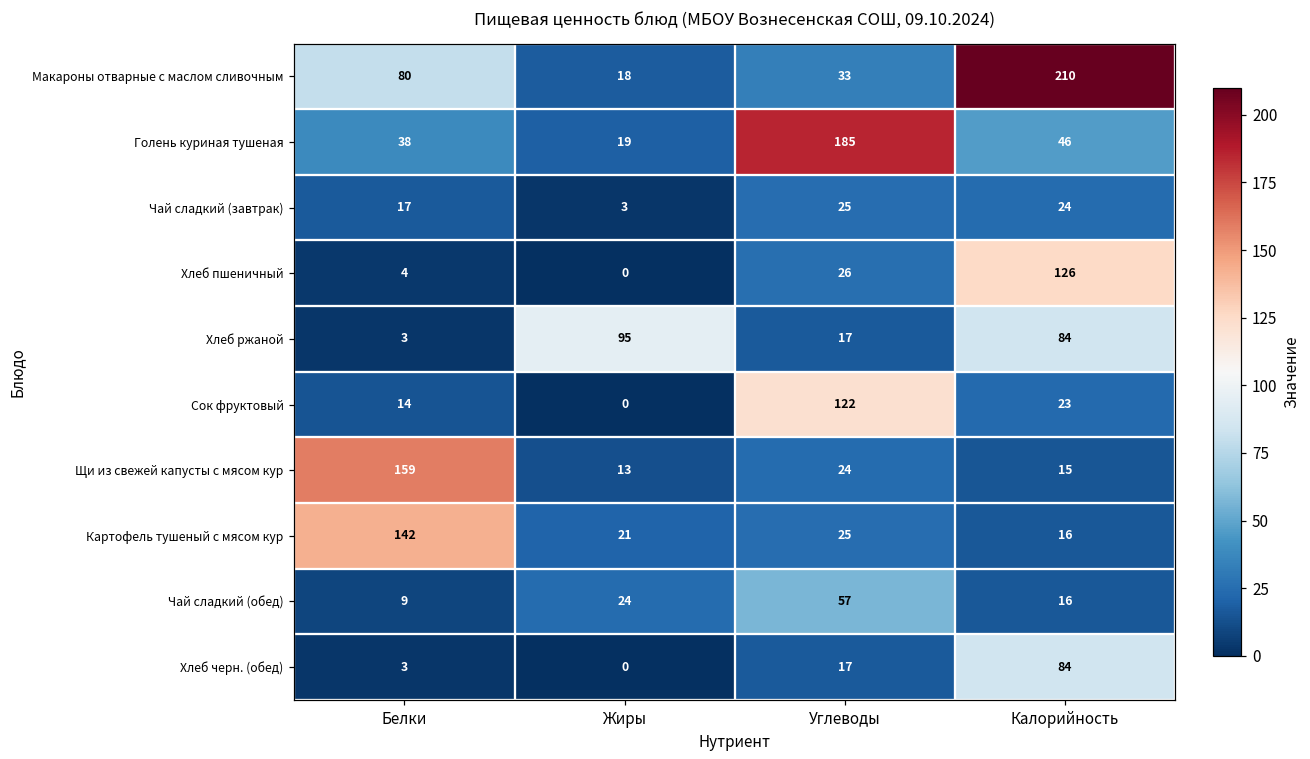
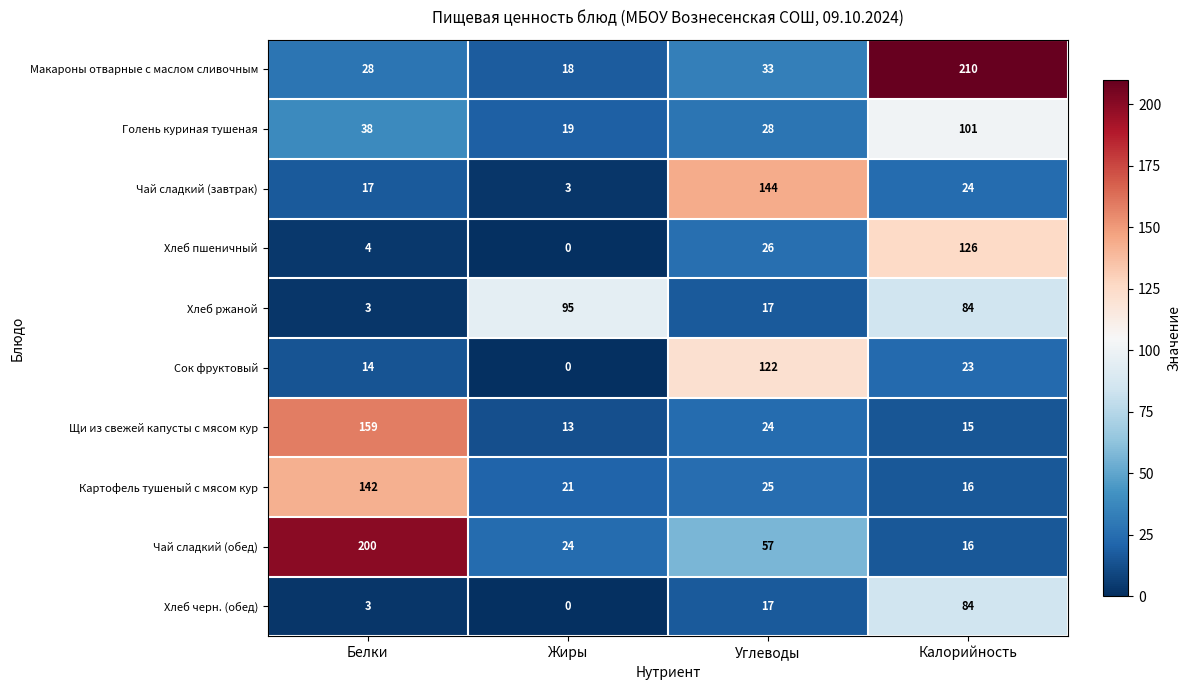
  {
    "Макароны отварные с маслом сливочным": {
-     "Белки": 80,
+     "Белки": 28,
      "Жиры": 18,
      "Углеводы": 33,
      "Калорийность": 210
    },
    "Голень куриная тушеная": {
      "Белки": 38,
      "Жиры": 19,
-     "Углеводы": 185,
-     "Калорийность": 46
+     "Углеводы": 28,
+     "Калорийность": 101
    },
    "Чай сладкий (завтрак)": {
      "Белки": 17,
      "Жиры": 3,
-     "Углеводы": 25,
+     "Углеводы": 144,
      "Калорийность": 24
    },
    "Хлеб пшеничный": {
      "Белки": 4,
      "Жиры": 0,
      "Углеводы": 26,
      "Калорийность": 126
    },
    "Хлеб ржаной": {
      "Белки": 3,
      "Жиры": 95,
      "Углеводы": 17,
      "Калорийность": 84
    },
    "Сок фруктовый": {
      "Белки": 14,
      "Жиры": 0,
      "Углеводы": 122,
      "Калорийность": 23
    },
    "Щи из свежей капусты с мясом кур": {
      "Белки": 159,
      "Жиры": 13,
      "Углеводы": 24,
      "Калорийность": 15
    },
    "Картофель тушеный с мясом кур": {
      "Белки": 142,
      "Жиры": 21,
      "Углеводы": 25,
      "Калорийность": 16
    },
    "Чай сладкий (обед)": {
-     "Белки": 9,
+     "Белки": 200,
      "Жиры": 24,
      "Углеводы": 57,
      "Калорийность": 16
    },
    "Хлеб черн. (обед)": {
      "Белки": 3,
      "Жиры": 0,
      "Углеводы": 17,
      "Калорийность": 84
    }
  }
